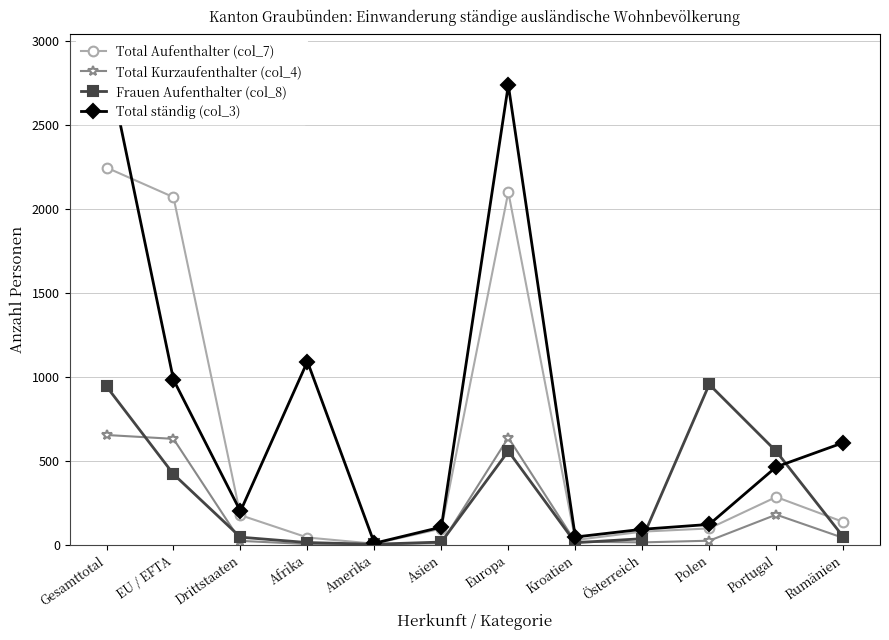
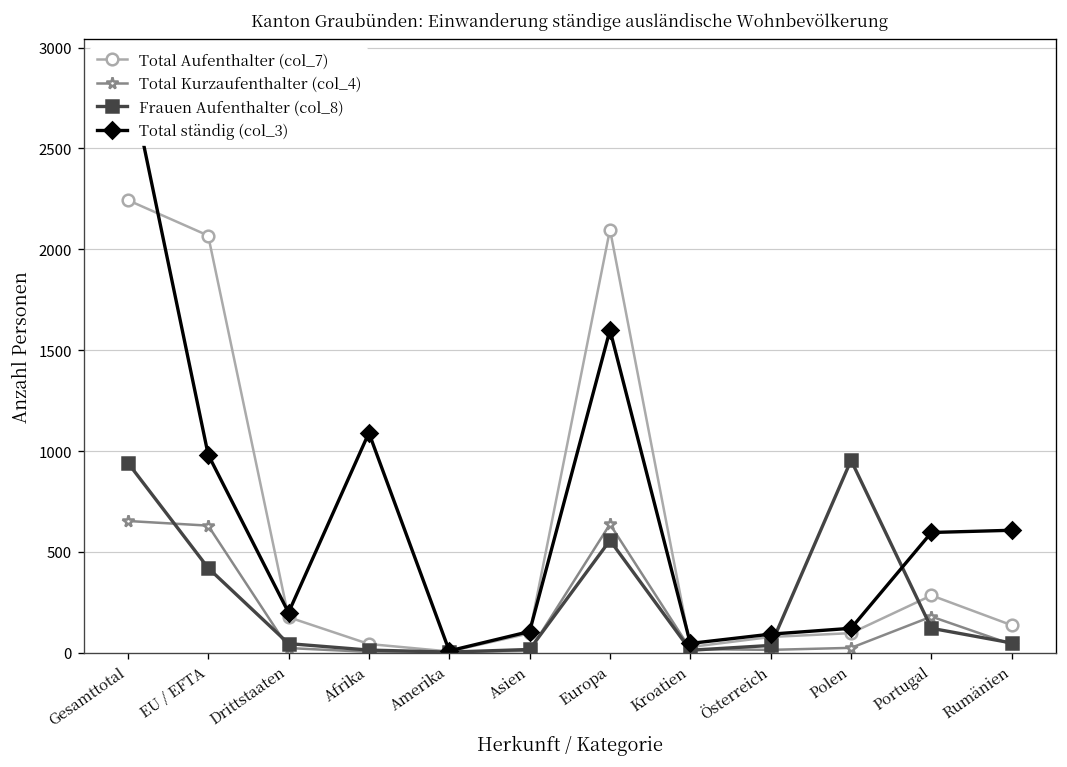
  {
    "Frauen Aufenthalter (col_8)": {
      "Gesamttotal": 940,
      "EU / EFTA": 420,
      "Drittstaaten": 50,
      "Europa": 560,
      "Österreich": 40,
      "Polen": 950,
-     "Portugal": 560
+     "Portugal": 120
    },
    "Total ständig (col_3)": {
      "EU / EFTA": 980,
      "Drittstaaten": 200,
      "Afrika": 1090,
-     "Europa": 2740,
+     "Europa": 1600,
      "Kroatien": 50,
      "Polen": 120,
-     "Portugal": 460,
+     "Portugal": 600,
      "Rumänien": 610
    }
  }
